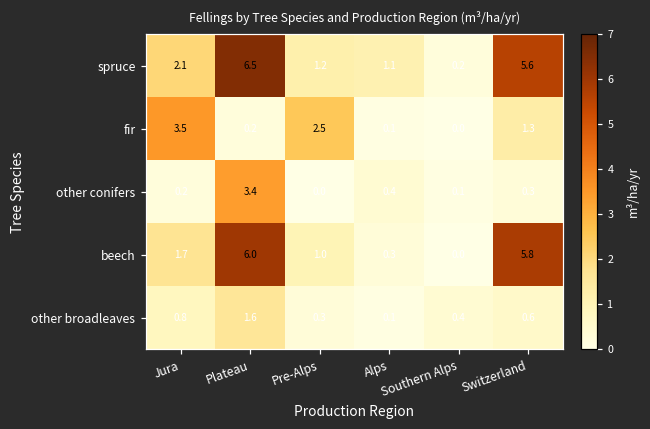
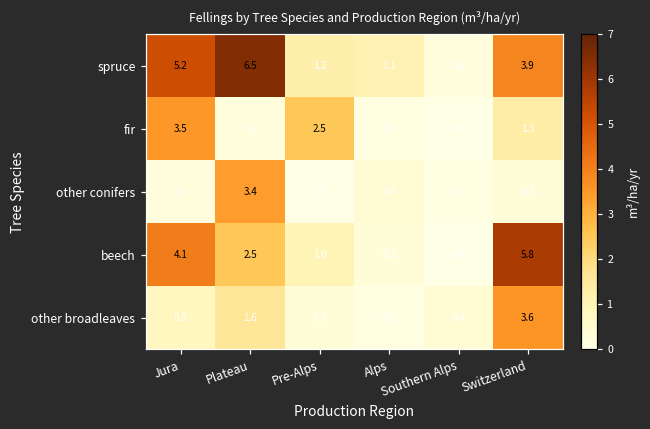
  {
    "spruce": {
-     "Jura": 2.1,
+     "Jura": 5.2,
      "Plateau": 6.5,
      "Pre-Alps": 1.2,
      "Alps": 1.1,
-     "Switzerland": 5.6
+     "Switzerland": 3.9
    },
    "fir": {
      "Jura": 3.5,
      "Pre-Alps": 2.5,
      "Switzerland": 1.3
    },
    "other conifers": {
      "Plateau": 3.4
    },
    "beech": {
-     "Jura": 1.7,
-     "Plateau": 6.0,
+     "Jura": 4.1,
+     "Plateau": 2.5,
      "Pre-Alps": 1.0,
      "Switzerland": 5.8
    },
    "other broadleaves": {
      "Jura": 0.8,
      "Plateau": 1.6,
-     "Switzerland": 0.6
+     "Switzerland": 3.6
    }
  }
